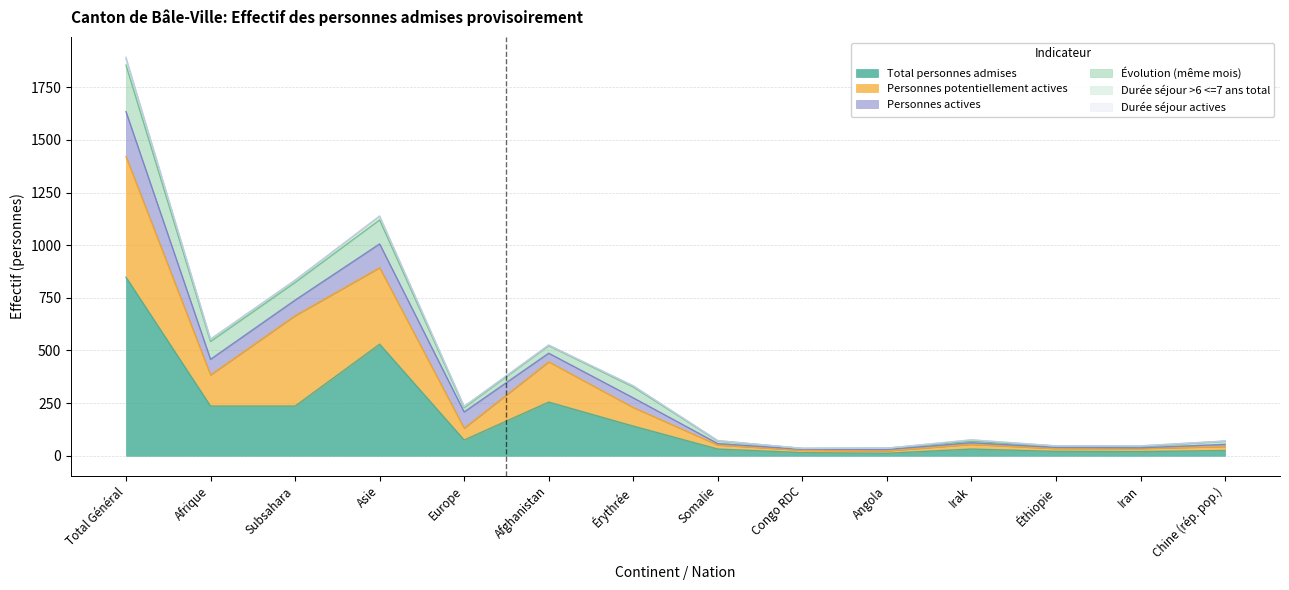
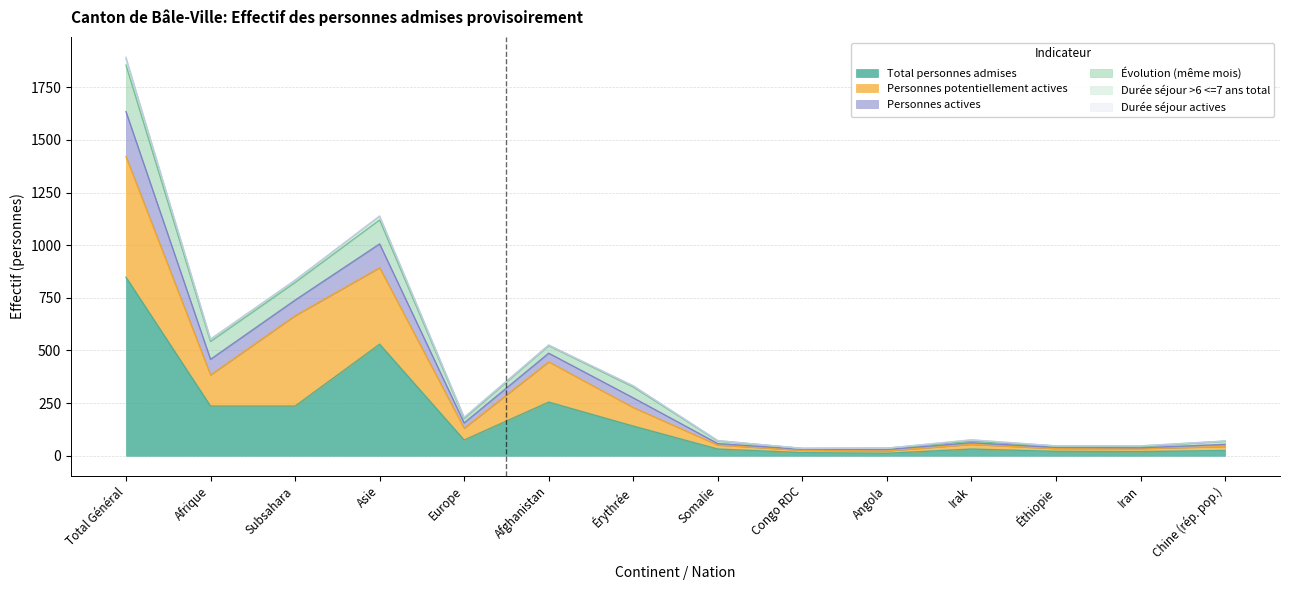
  {
    "Personnes potentiellement actives": {
      "Total Général": 570,
      "Afrique": 150,
      "Subsahara": 430,
      "Asie": 360,
      "Europe": 60,
      "Afghanistan": 190,
      "Érythrée": 90
    },
    "Personnes actives": {
      "Total Général": 210,
      "Afrique": 70,
      "Subsahara": 70,
      "Asie": 110,
-     "Europe": 80,
+     "Europe": 30,
      "Afghanistan": 40,
      "Érythrée": 50
    }
  }
